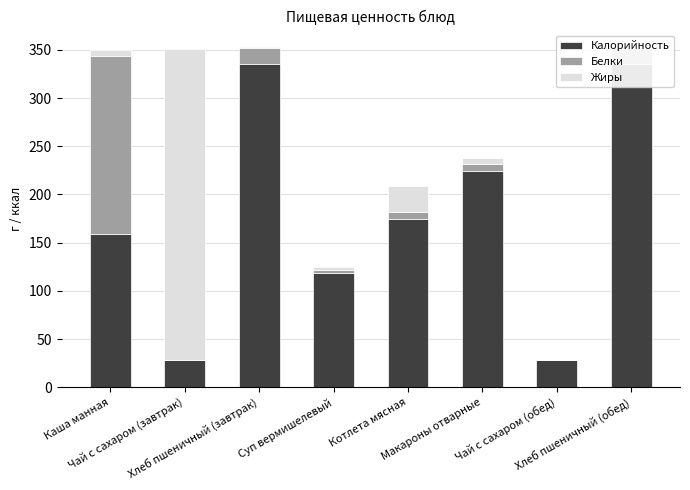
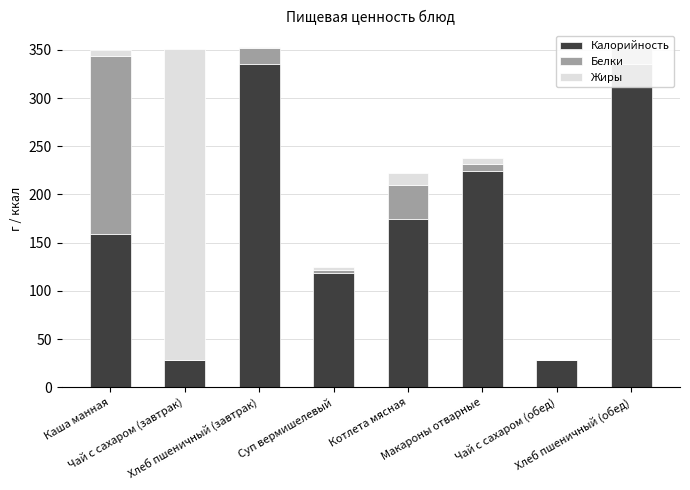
  {
    "Калорийность": {
      "Каша манная": 160,
      "Чай с сахаром (завтрак)": 30,
      "Хлеб пшеничный (завтрак)": 340,
      "Суп вермишелевый": 120,
      "Котлета мясная": 170,
      "Макароны отварные": 220,
      "Чай с сахаром (обед)": 30
    },
    "Белки": {
      "Каша манная": 190,
      "Чай с сахаром (завтрак)": 0,
      "Хлеб пшеничный (завтрак)": 20,
      "Суп вермишелевый": 0,
-     "Котлета мясная": 10,
+     "Котлета мясная": 40,
      "Макароны отварные": 10,
      "Чай с сахаром (обед)": 0
    },
    "Жиры": {
      "Каша манная": 10,
      "Чай с сахаром (завтрак)": 320,
      "Суп вермишелевый": 0,
-     "Котлета мясная": 30,
+     "Котлета мясная": 10,
      "Макароны отварные": 10,
      "Чай с сахаром (обед)": 0
    }
  }
